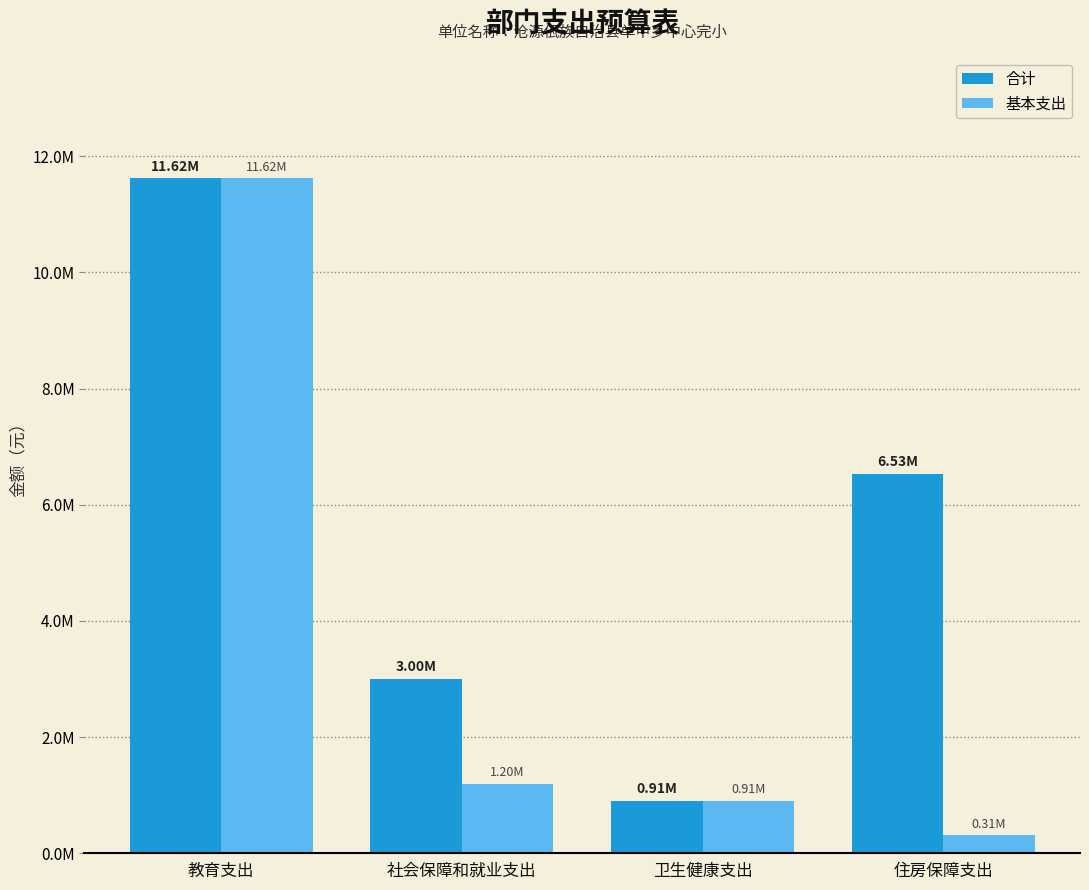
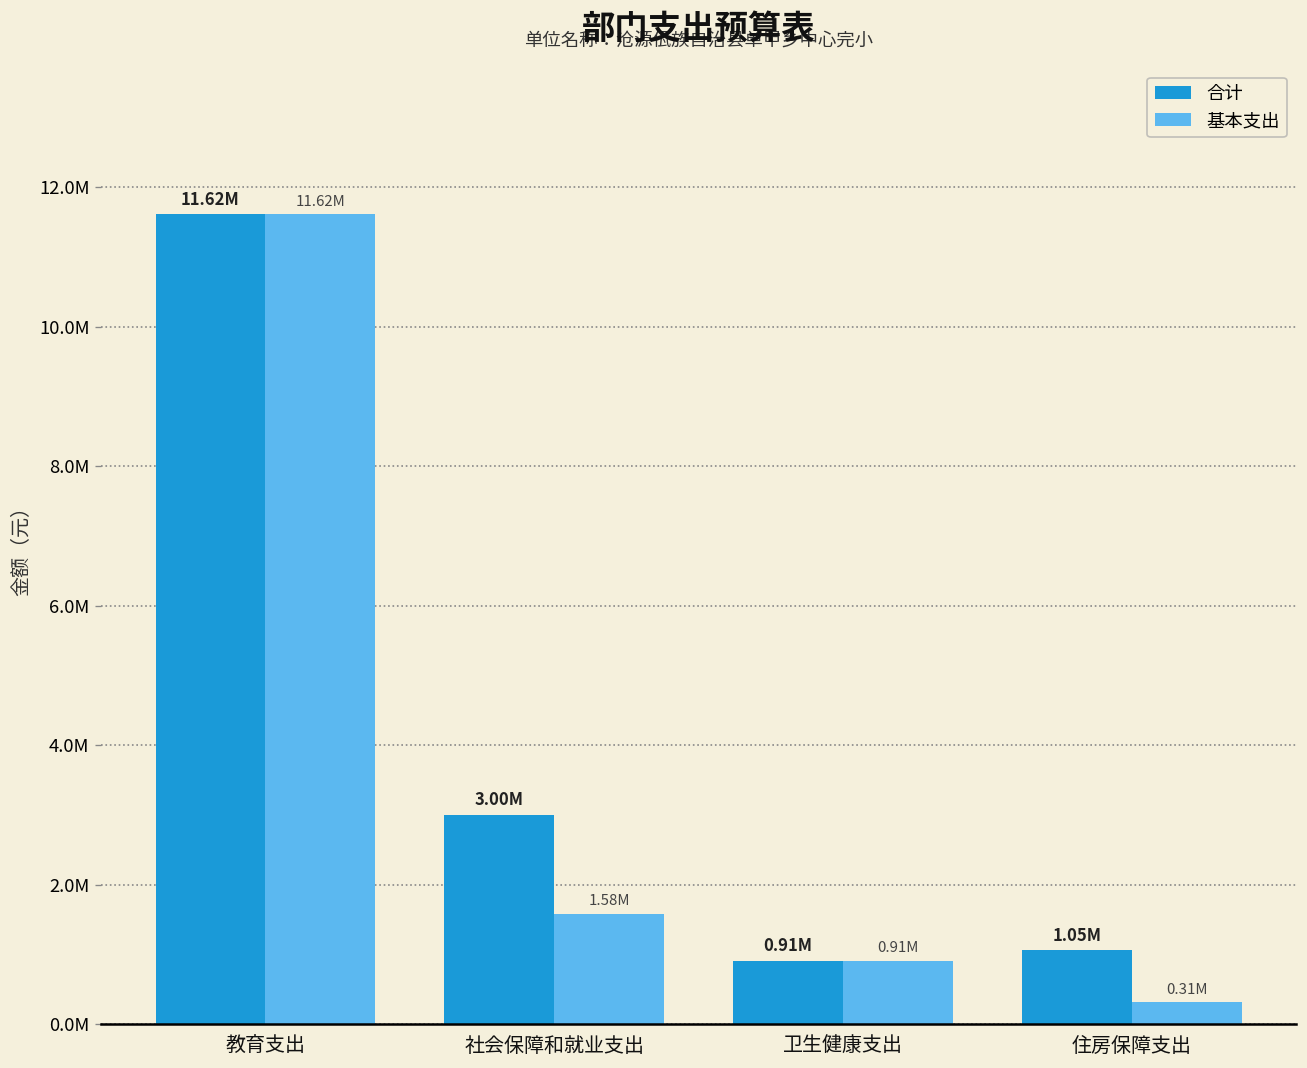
  {
    "合计": {
      "教育支出": "11.62M",
      "社会保障和就业支出": "3.00M",
      "卫生健康支出": "0.91M",
-     "住房保障支出": "6.53M"
+     "住房保障支出": "1.05M"
    },
    "基本支出": {
      "教育支出": "11.62M",
-     "社会保障和就业支出": "1.20M",
+     "社会保障和就业支出": "1.58M",
      "卫生健康支出": "0.91M",
      "住房保障支出": "0.31M"
    }
  }
